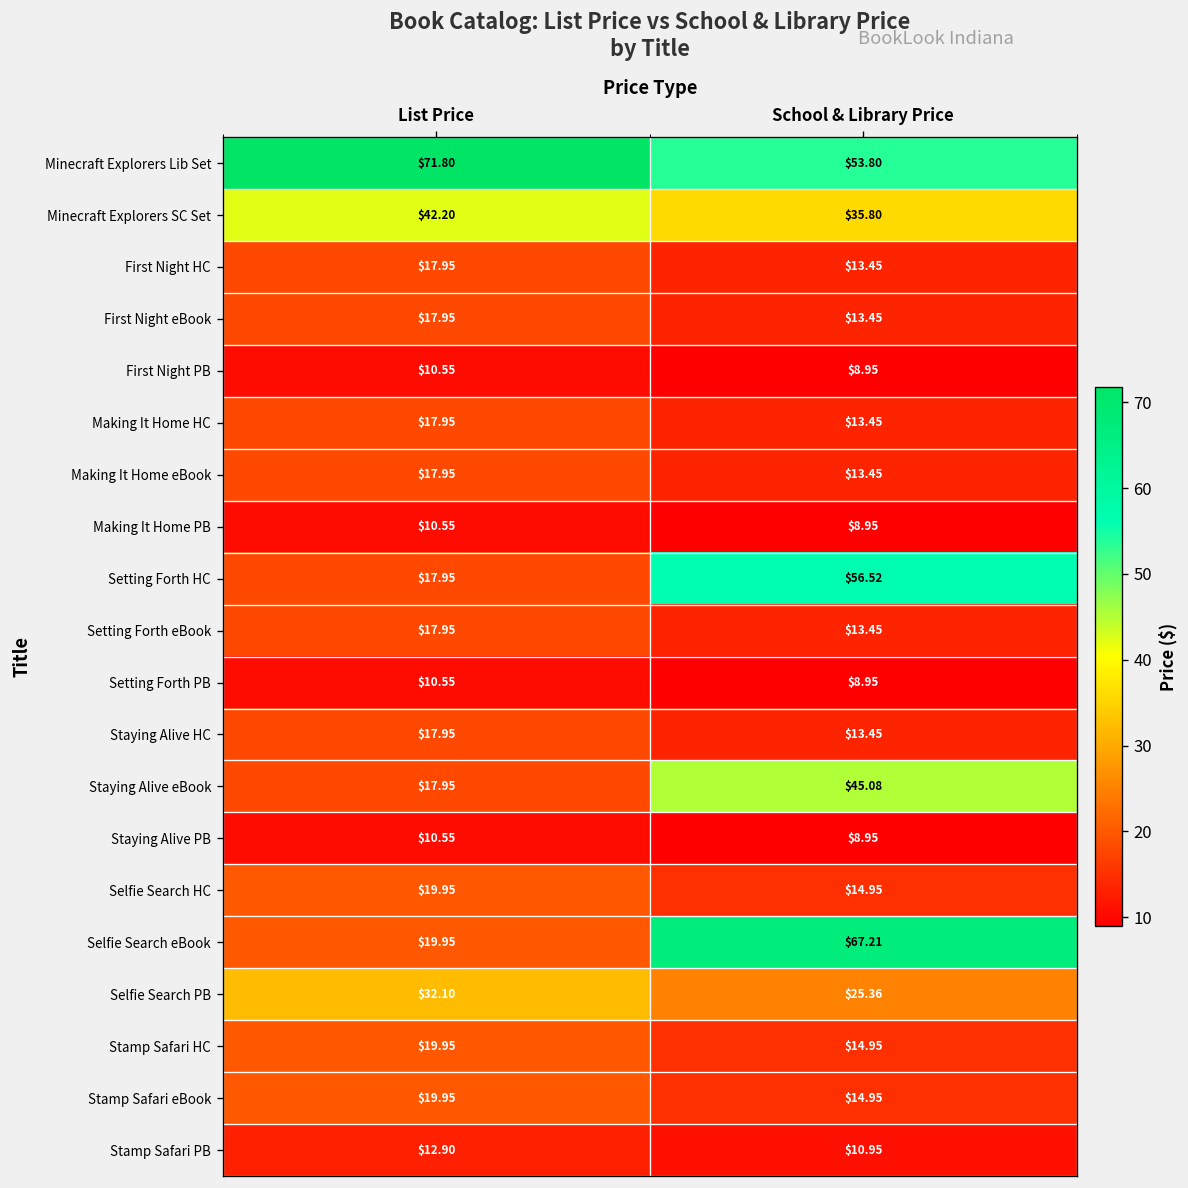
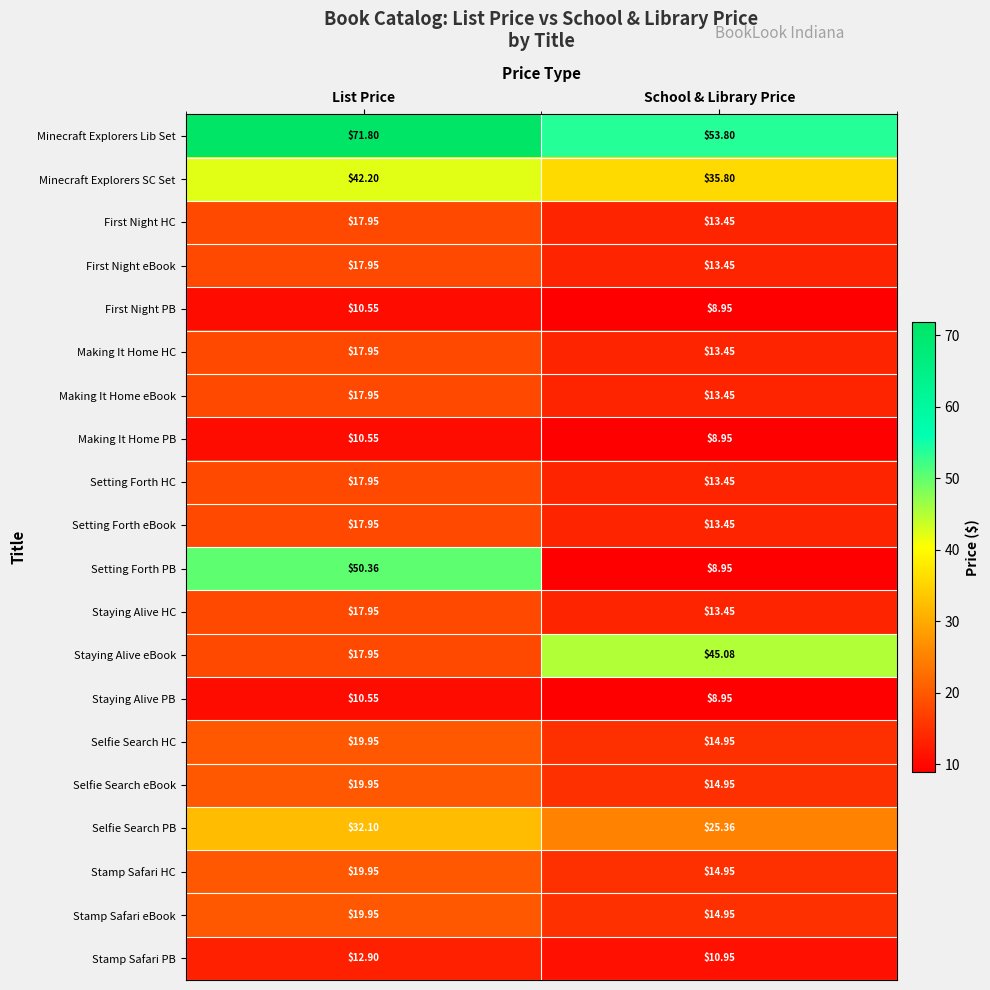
  {
    "Minecraft Explorers Lib Set": {
      "List Price": "$71.80",
      "School & Library Price": "$53.80"
    },
    "Minecraft Explorers SC Set": {
      "List Price": "$42.20",
      "School & Library Price": "$35.80"
    },
    "First Night HC": {
      "List Price": "$17.95",
      "School & Library Price": "$13.45"
    },
    "First Night eBook": {
      "List Price": "$17.95",
      "School & Library Price": "$13.45"
    },
    "First Night PB": {
      "List Price": "$10.55",
      "School & Library Price": "$8.95"
    },
    "Making It Home HC": {
      "List Price": "$17.95",
      "School & Library Price": "$13.45"
    },
    "Making It Home eBook": {
      "List Price": "$17.95",
      "School & Library Price": "$13.45"
    },
    "Making It Home PB": {
      "List Price": "$10.55",
      "School & Library Price": "$8.95"
    },
    "Setting Forth HC": {
      "List Price": "$17.95",
-     "School & Library Price": "$56.52"
+     "School & Library Price": "$13.45"
    },
    "Setting Forth eBook": {
      "List Price": "$17.95",
      "School & Library Price": "$13.45"
    },
    "Setting Forth PB": {
-     "List Price": "$10.55",
+     "List Price": "$50.36",
      "School & Library Price": "$8.95"
    },
    "Staying Alive HC": {
      "List Price": "$17.95",
      "School & Library Price": "$13.45"
    },
    "Staying Alive eBook": {
      "List Price": "$17.95",
      "School & Library Price": "$45.08"
    },
    "Staying Alive PB": {
      "List Price": "$10.55",
      "School & Library Price": "$8.95"
    },
    "Selfie Search HC": {
      "List Price": "$19.95",
      "School & Library Price": "$14.95"
    },
    "Selfie Search eBook": {
      "List Price": "$19.95",
-     "School & Library Price": "$67.21"
+     "School & Library Price": "$14.95"
    },
    "Selfie Search PB": {
      "List Price": "$32.10",
      "School & Library Price": "$25.36"
    },
    "Stamp Safari HC": {
      "List Price": "$19.95",
      "School & Library Price": "$14.95"
    },
    "Stamp Safari eBook": {
      "List Price": "$19.95",
      "School & Library Price": "$14.95"
    },
    "Stamp Safari PB": {
      "List Price": "$12.90",
      "School & Library Price": "$10.95"
    }
  }
